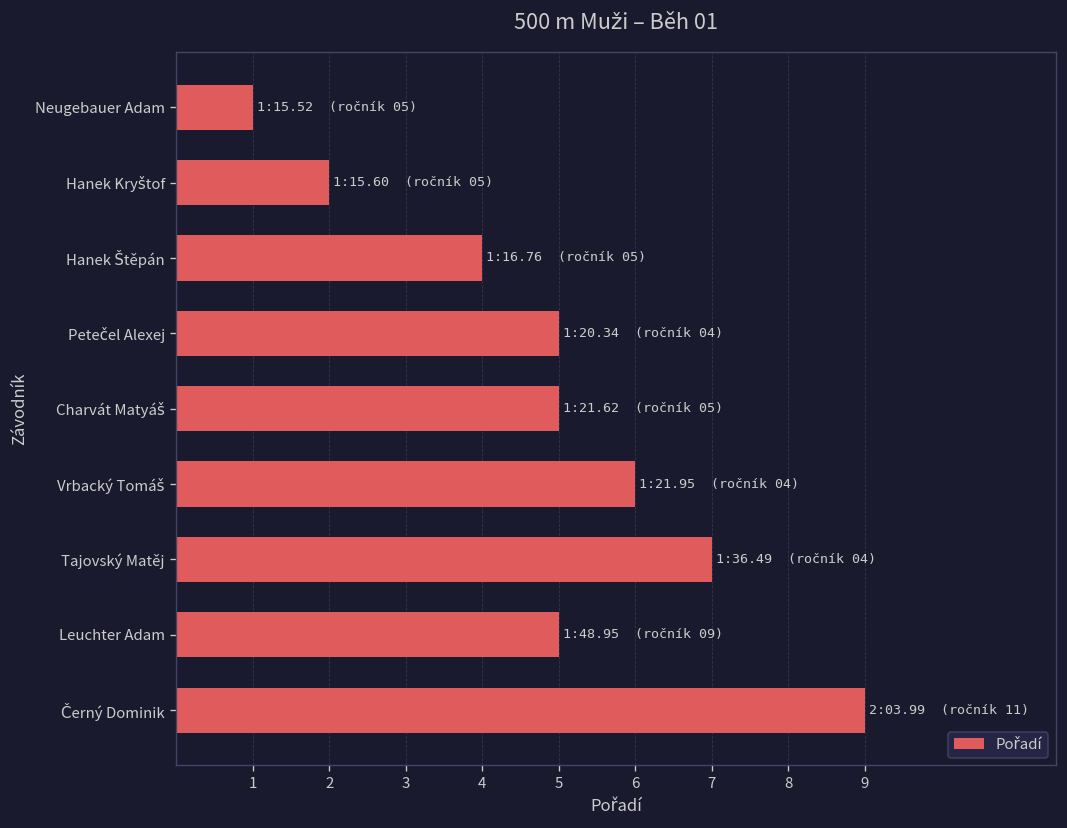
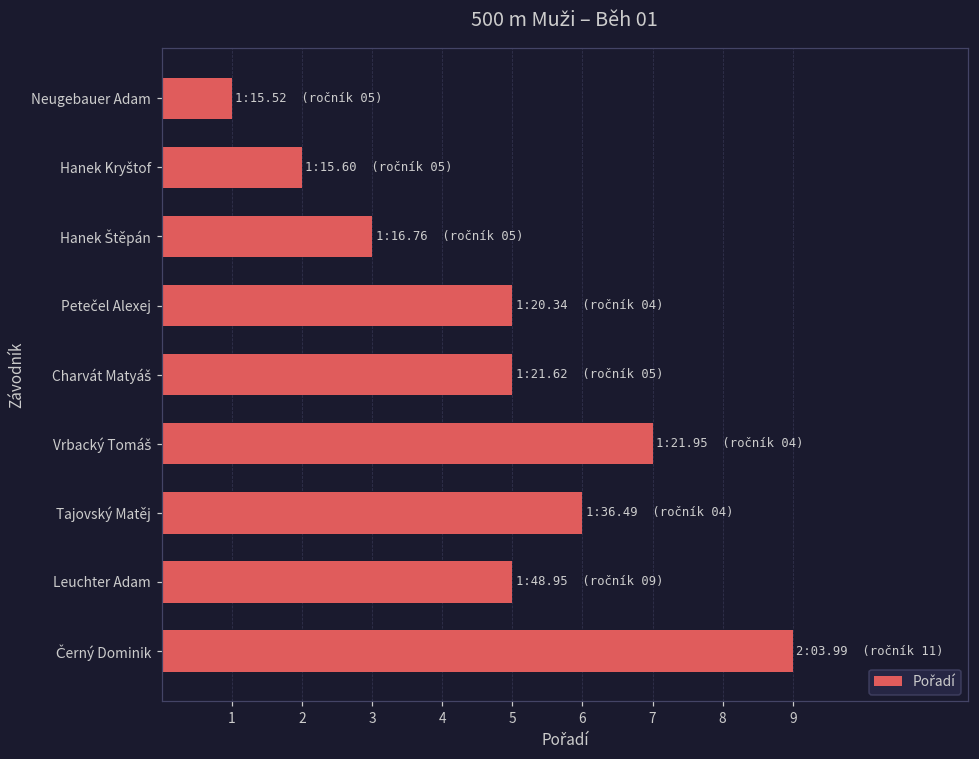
  {
-   "Hanek Štěpán": 4,
-   "Vrbacký Tomáš": 6,
-   "Tajovský Matěj": 7
+   "Hanek Štěpán": 3,
+   "Vrbacký Tomáš": 7,
+   "Tajovský Matěj": 6
  }
